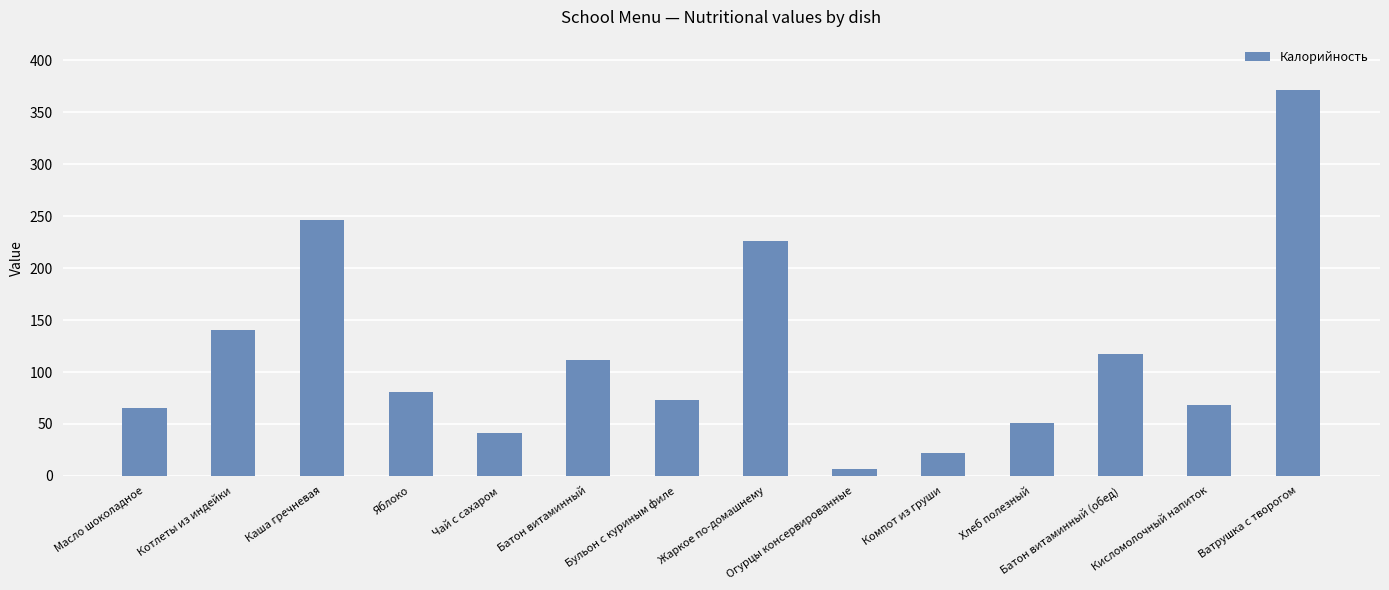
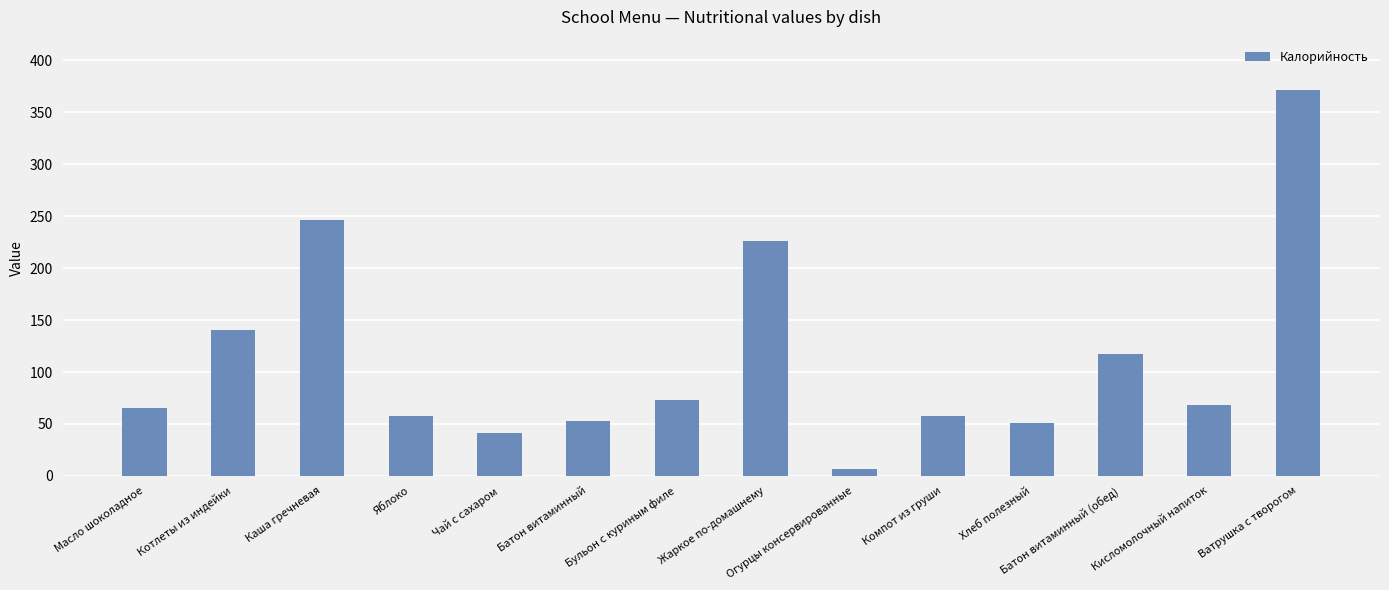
  {
    "Масло шоколадное": 65,
    "Котлеты из индейки": 140,
    "Каша гречневая": 246,
-   "Яблоко": 81,
+   "Яблоко": 58,
    "Чай с сахаром": 41,
-   "Батон витаминный": 112,
+   "Батон витаминный": 53,
    "Бульон с куриным филе": 73,
    "Жаркое по-домашнему": 226,
    "Огурцы консервированные": 7,
-   "Компот из груши": 22,
+   "Компот из груши": 58,
    "Хлеб полезный": 51,
    "Батон витаминный (обед)": 118,
    "Кисломолочный напиток": 68,
    "Ватрушка с творогом": 372
  }
